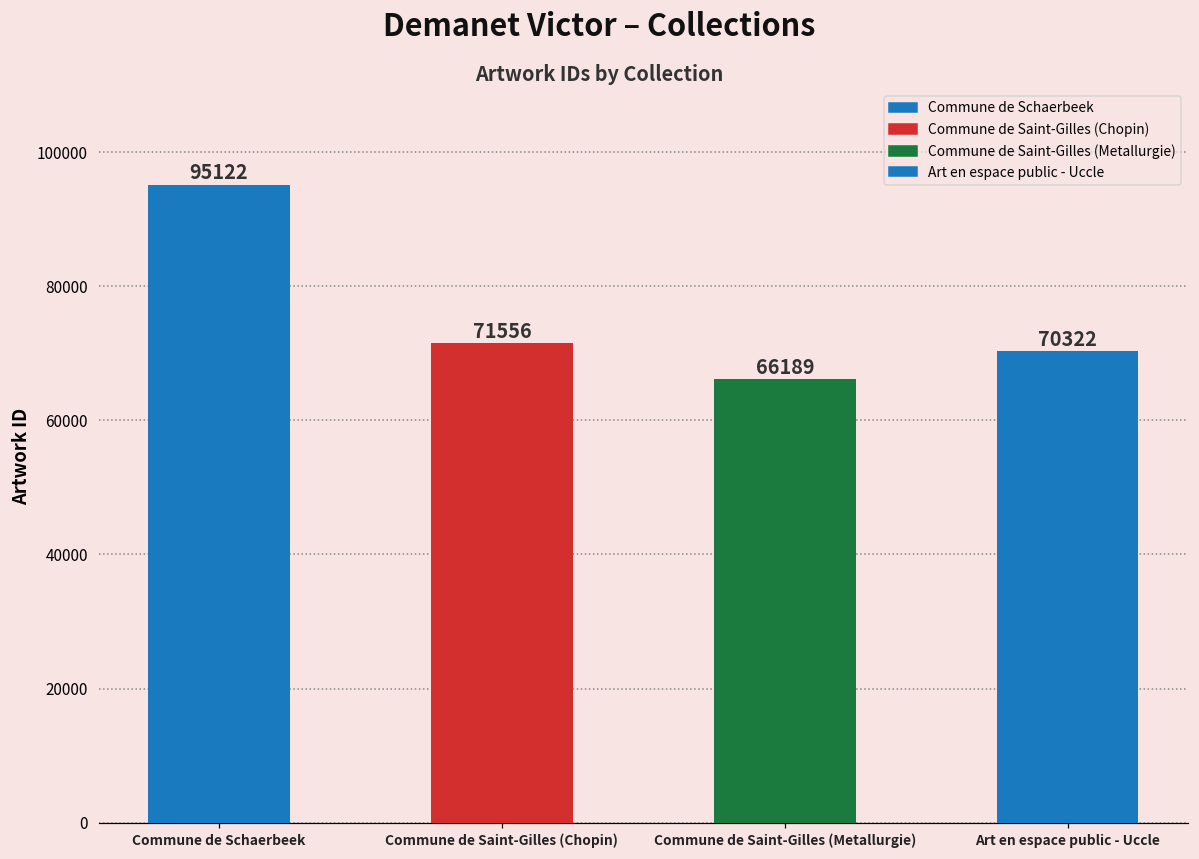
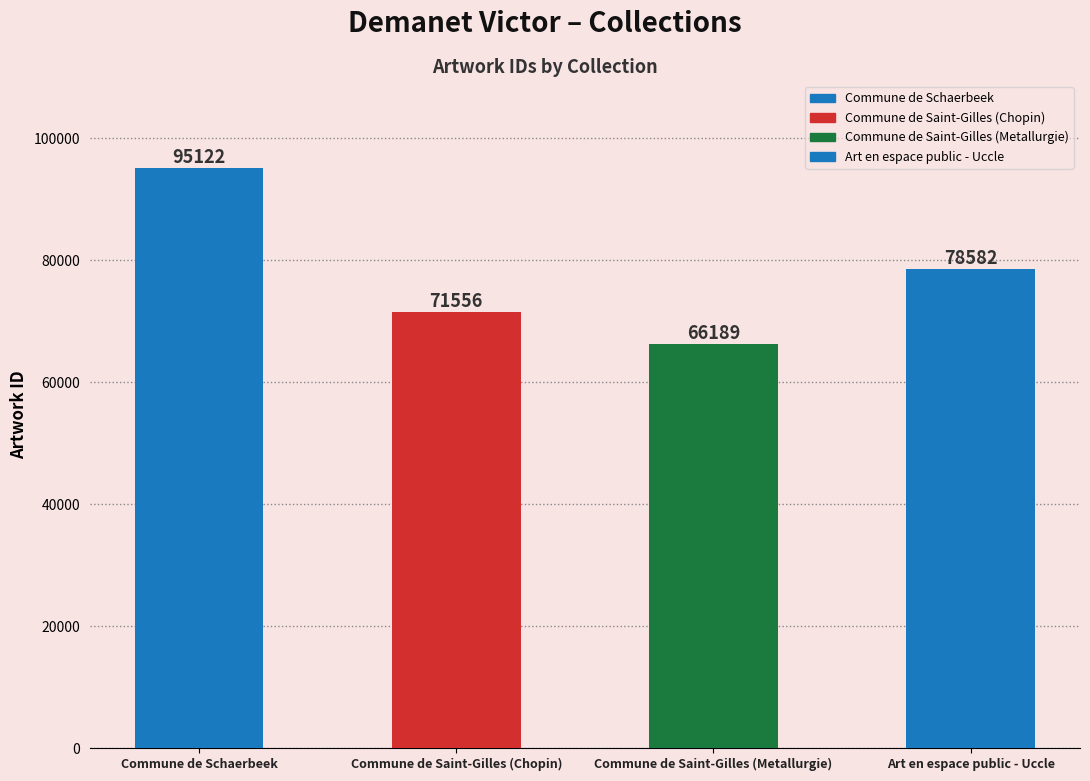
  {
    "Commune de Schaerbeek": 95122,
    "Commune de Saint-Gilles (Chopin)": 71556,
    "Commune de Saint-Gilles (Metallurgie)": 66189,
-   "Art en espace public - Uccle": 70322
+   "Art en espace public - Uccle": 78582
  }
